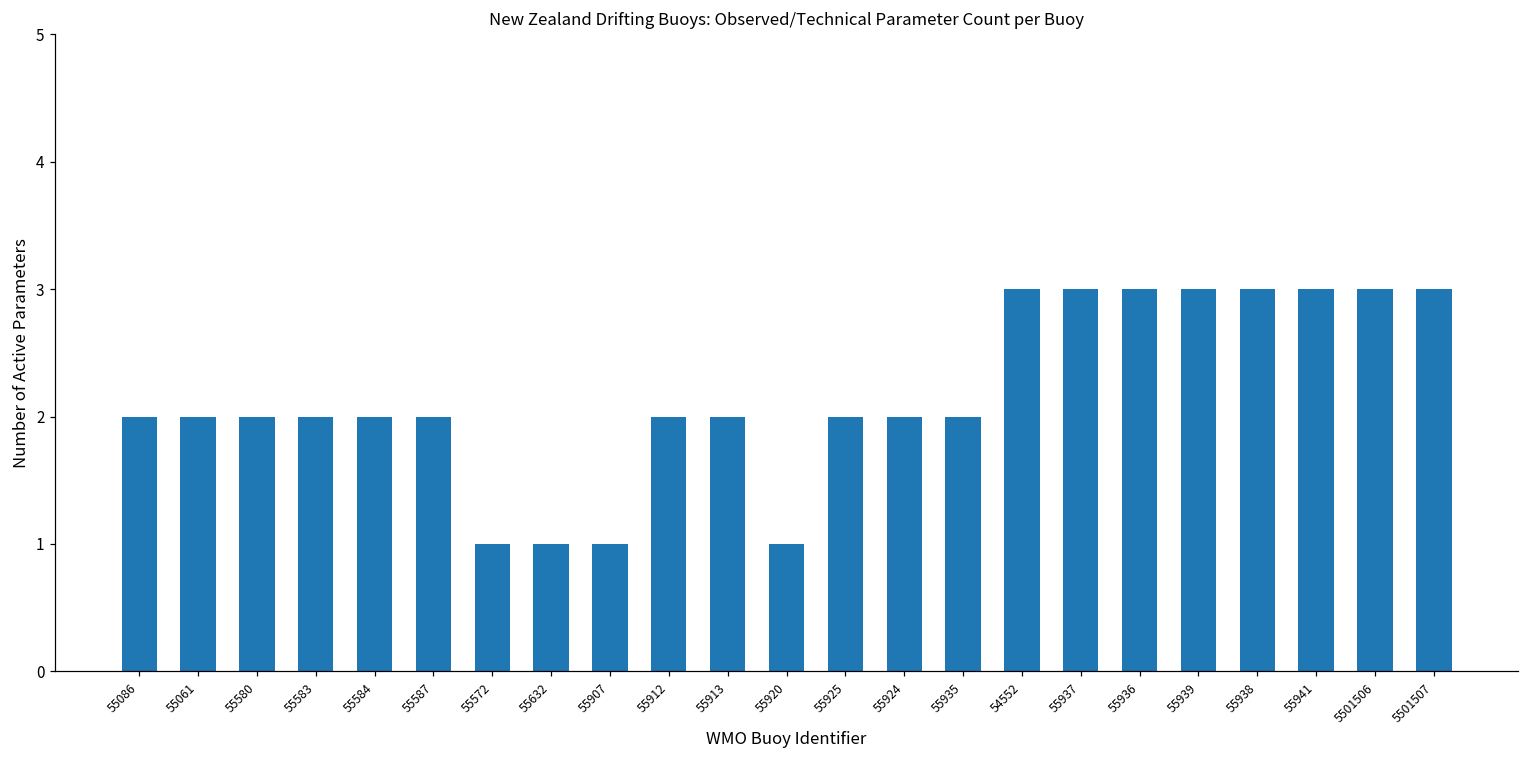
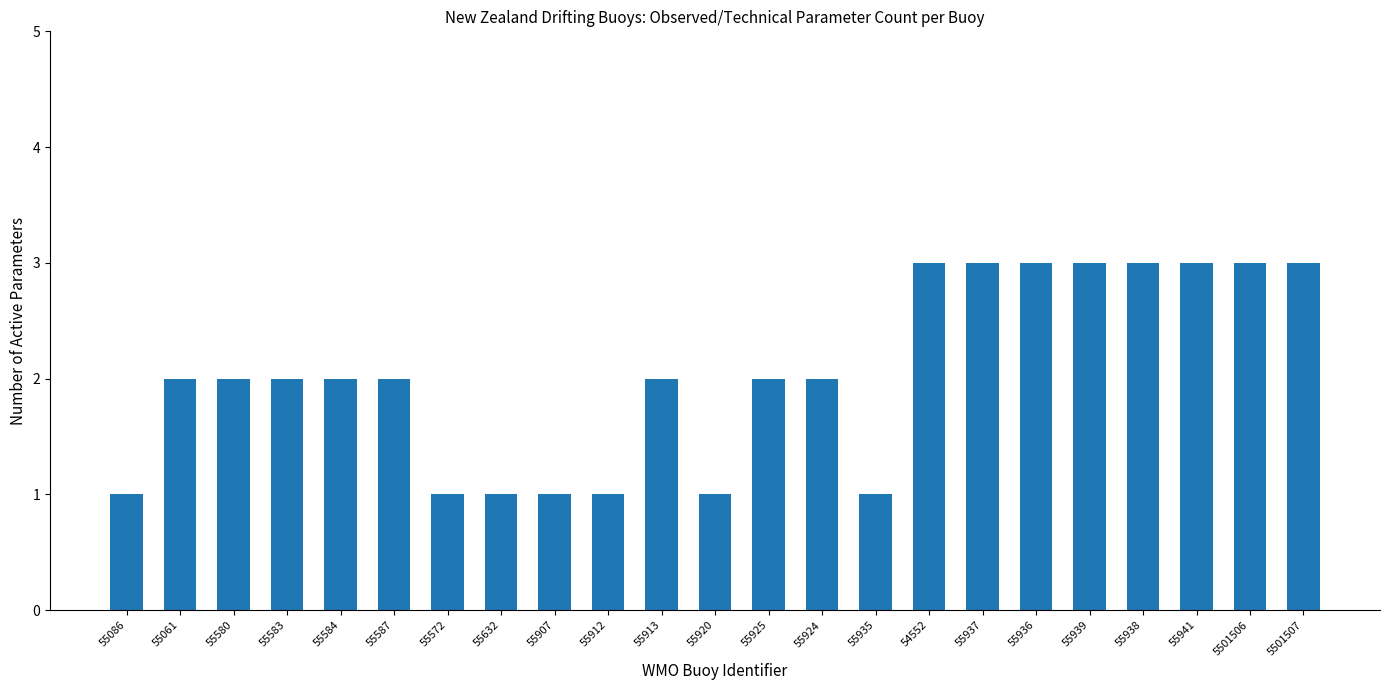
  {
-   "55086": 2,
+   "55086": 1,
    "55061": 2,
    "55580": 2,
    "55583": 2,
    "55584": 2,
    "55587": 2,
    "55572": 1,
    "55632": 1,
    "55907": 1,
-   "55912": 2,
+   "55912": 1,
    "55913": 2,
    "55920": 1,
    "55925": 2,
    "55924": 2,
-   "55935": 2,
+   "55935": 1,
    "54552": 3,
    "55937": 3,
    "55936": 3,
    "55939": 3,
    "55938": 3,
    "55941": 3,
    "5501506": 3,
    "5501507": 3
  }
